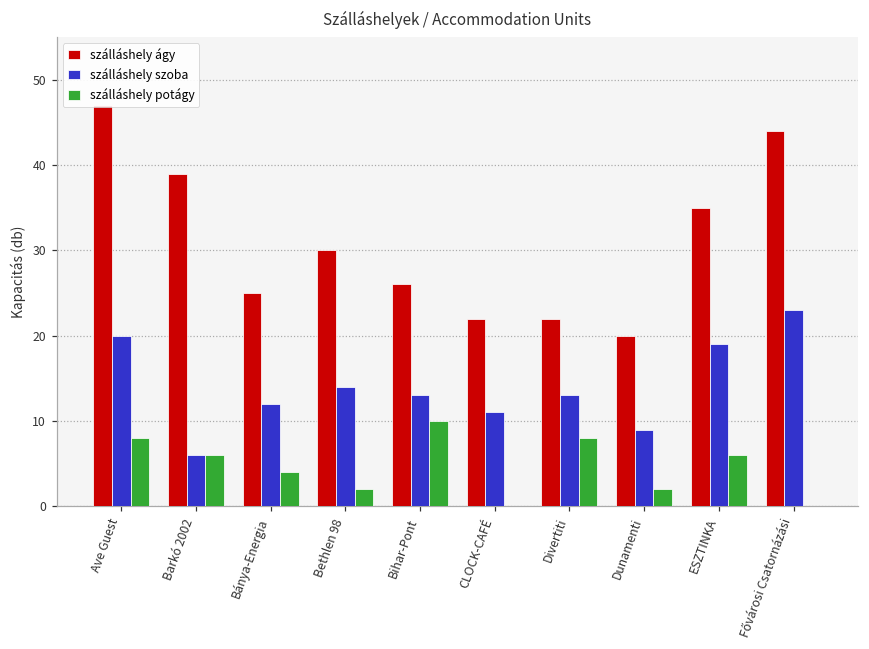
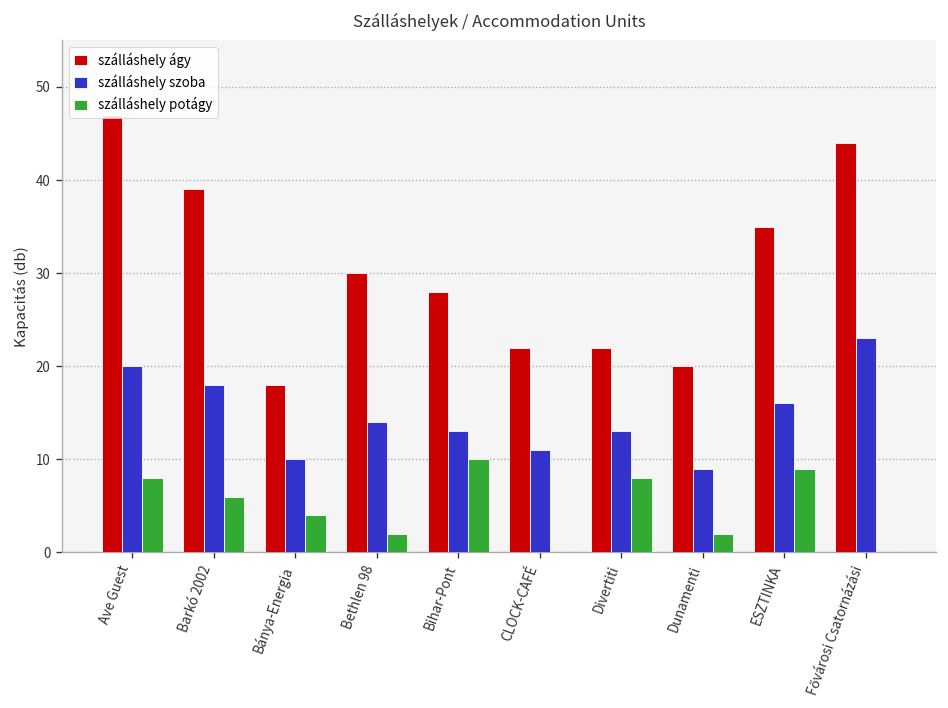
  {
    "szálláshely ágy": {
      "Ave Guest": 47,
      "Barkó 2002": 39,
-     "Bánya-Energia": 25,
+     "Bánya-Energia": 18,
      "Bethlen 98": 30,
-     "Bihar-Pont": 26,
+     "Bihar-Pont": 28,
      "CLOCK-CAFÉ": 22,
      "Divertiti": 22,
      "Dunamenti": 20,
      "ESZTINKA": 35,
      "Fővárosi Csatornázási": 44
    },
    "szálláshely szoba": {
      "Ave Guest": 20,
-     "Barkó 2002": 6,
-     "Bánya-Energia": 12,
+     "Barkó 2002": 18,
+     "Bánya-Energia": 10,
      "Bethlen 98": 14,
      "Bihar-Pont": 13,
      "CLOCK-CAFÉ": 11,
      "Divertiti": 13,
      "Dunamenti": 9,
-     "ESZTINKA": 19,
+     "ESZTINKA": 16,
      "Fővárosi Csatornázási": 23
    },
    "szálláshely potágy": {
      "Ave Guest": 8,
      "Barkó 2002": 6,
      "Bánya-Energia": 4,
      "Bethlen 98": 2,
      "Bihar-Pont": 10,
      "CLOCK-CAFÉ": 0,
      "Divertiti": 8,
      "Dunamenti": 2,
-     "ESZTINKA": 6,
+     "ESZTINKA": 9,
      "Fővárosi Csatornázási": 0
    }
  }
